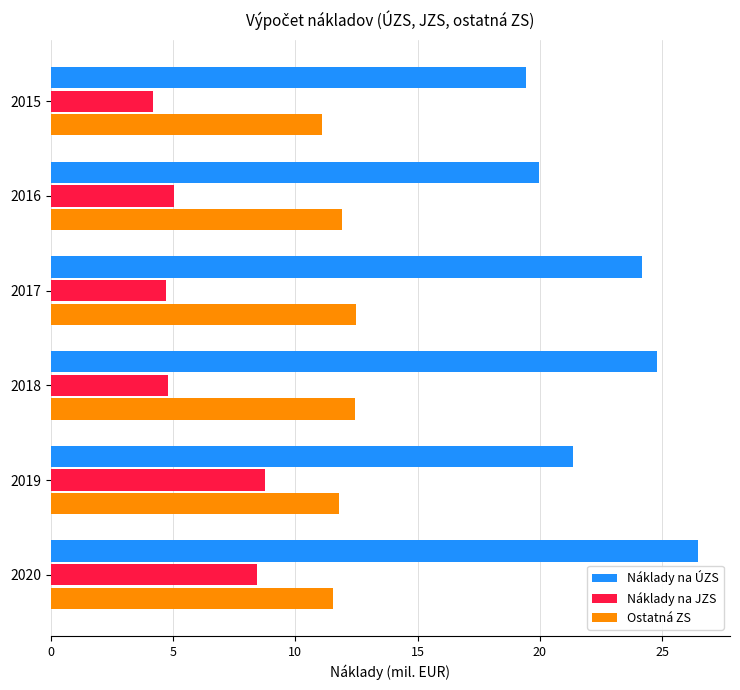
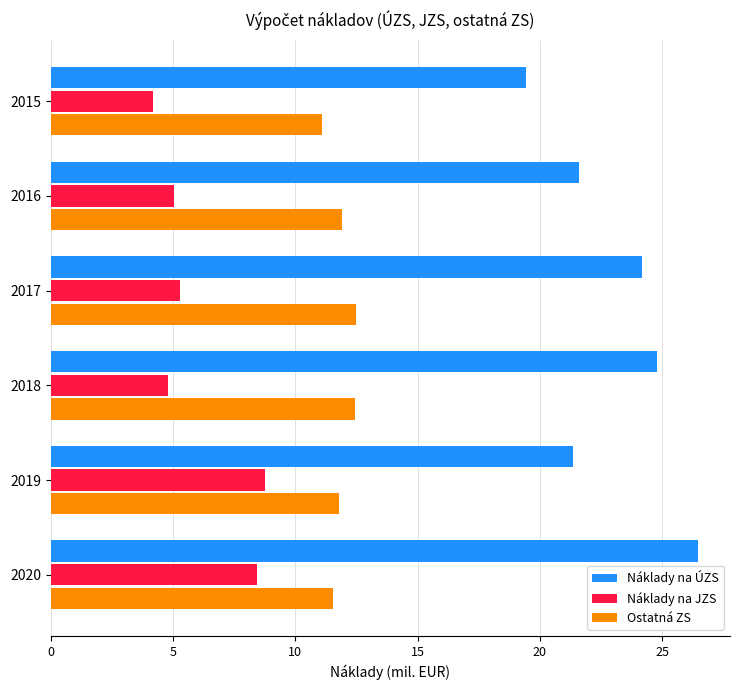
  {
    "Náklady na ÚZS": {
      "2015": 19.4,
-     "2016": 20.0,
+     "2016": 21.6,
      "2017": 24.2,
      "2018": 24.8,
      "2019": 21.4,
      "2020": 26.4
    },
    "Náklady na JZS": {
      "2015": 4.2,
      "2016": 5.0,
-     "2017": 4.7,
+     "2017": 5.3,
      "2018": 4.8,
      "2019": 8.7,
      "2020": 8.4
    },
    "Ostatná ZS": {
      "2015": 11.1,
      "2016": 11.9,
      "2017": 12.5,
      "2018": 12.4,
      "2019": 11.8,
      "2020": 11.5
    }
  }
